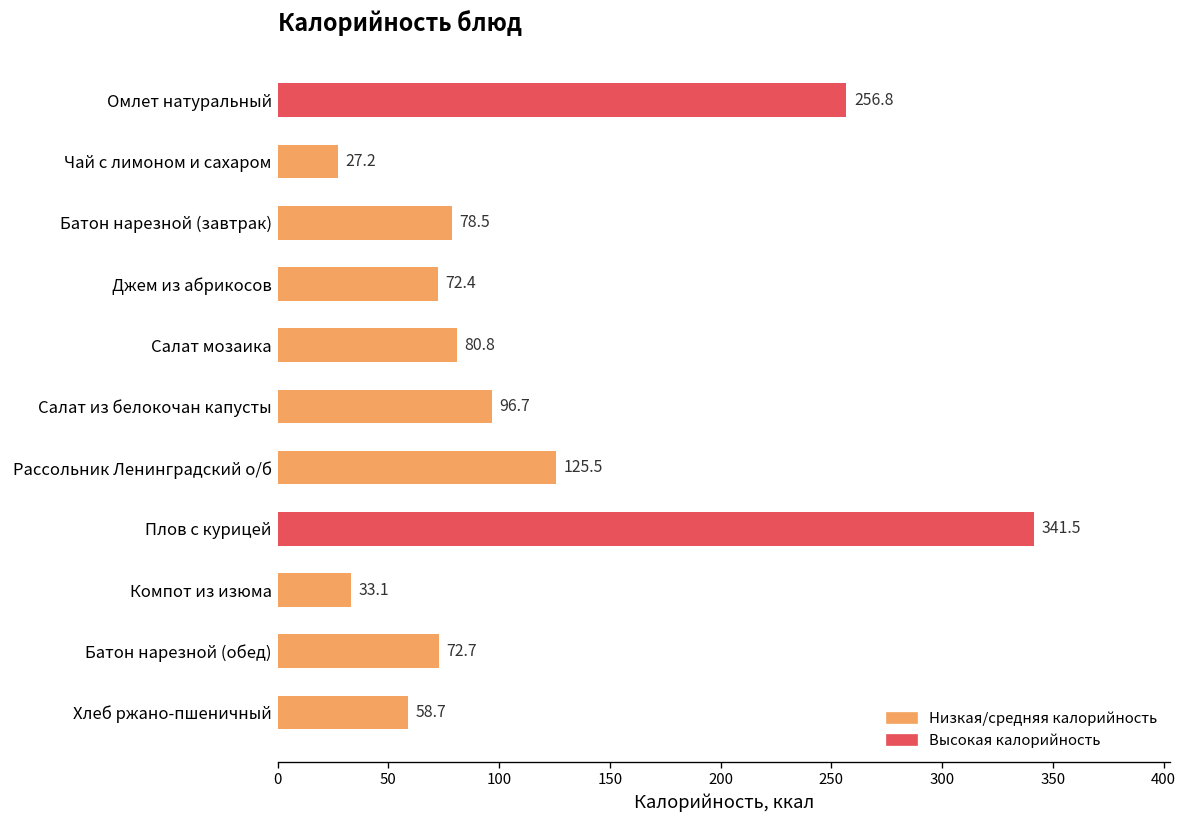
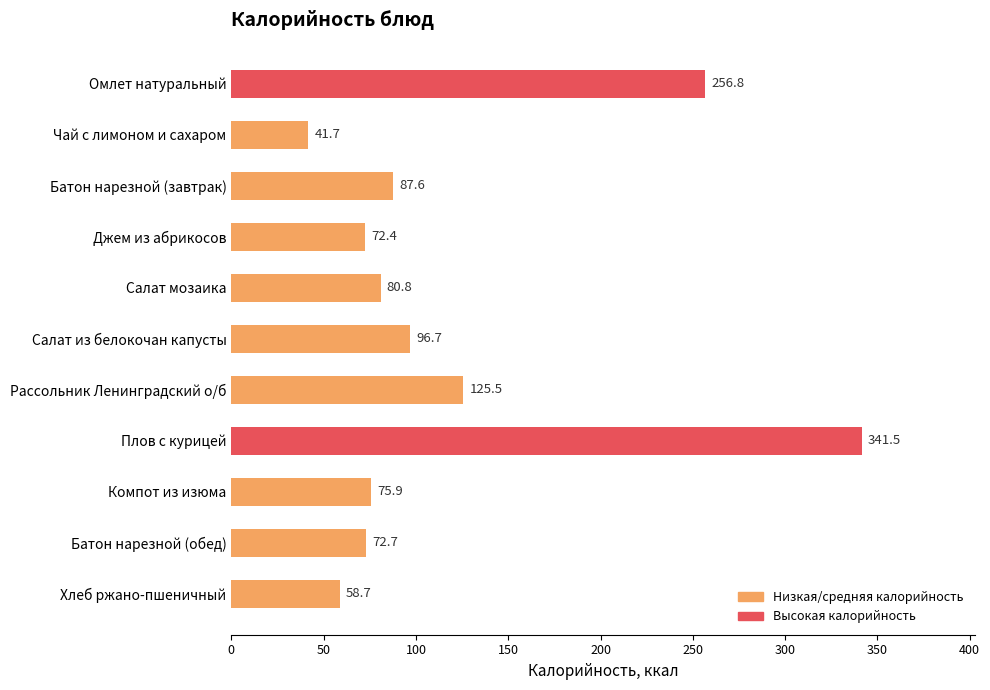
  {
    "Омлет натуральный": 256.8,
-   "Чай с лимоном и сахаром": 27.2,
-   "Батон нарезной (завтрак)": 78.5,
+   "Чай с лимоном и сахаром": 41.7,
+   "Батон нарезной (завтрак)": 87.6,
    "Джем из абрикосов": 72.4,
    "Салат мозаика": 80.8,
    "Салат из белокочан капусты": 96.7,
    "Рассольник Ленинградский о/б": 125.5,
    "Плов с курицей": 341.5,
-   "Компот из изюма": 33.1,
+   "Компот из изюма": 75.9,
    "Батон нарезной (обед)": 72.7,
    "Хлеб ржано-пшеничный": 58.7
  }
